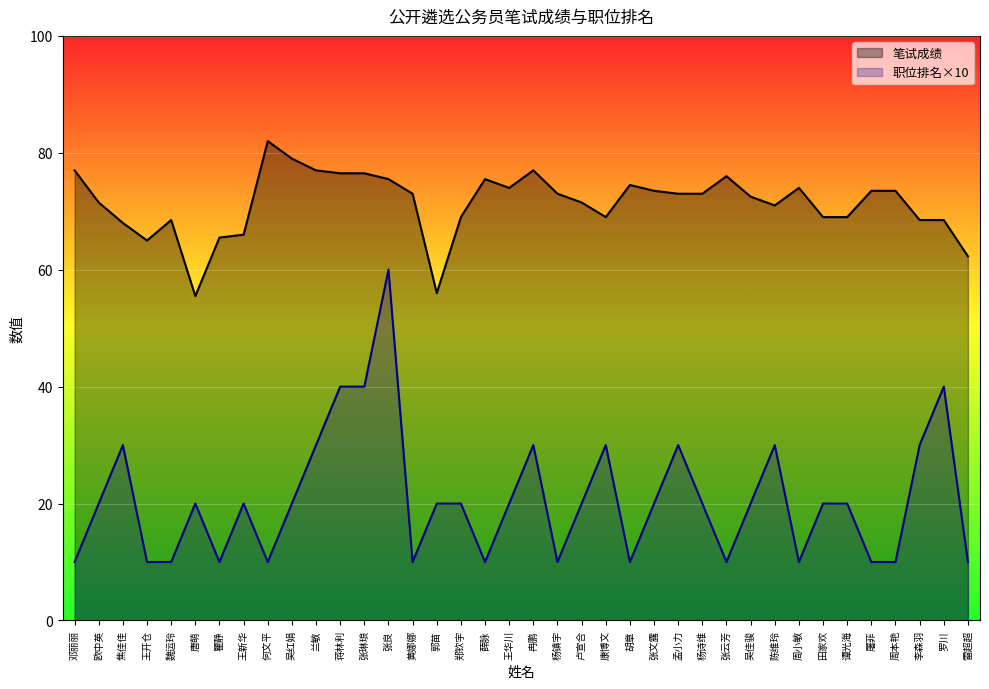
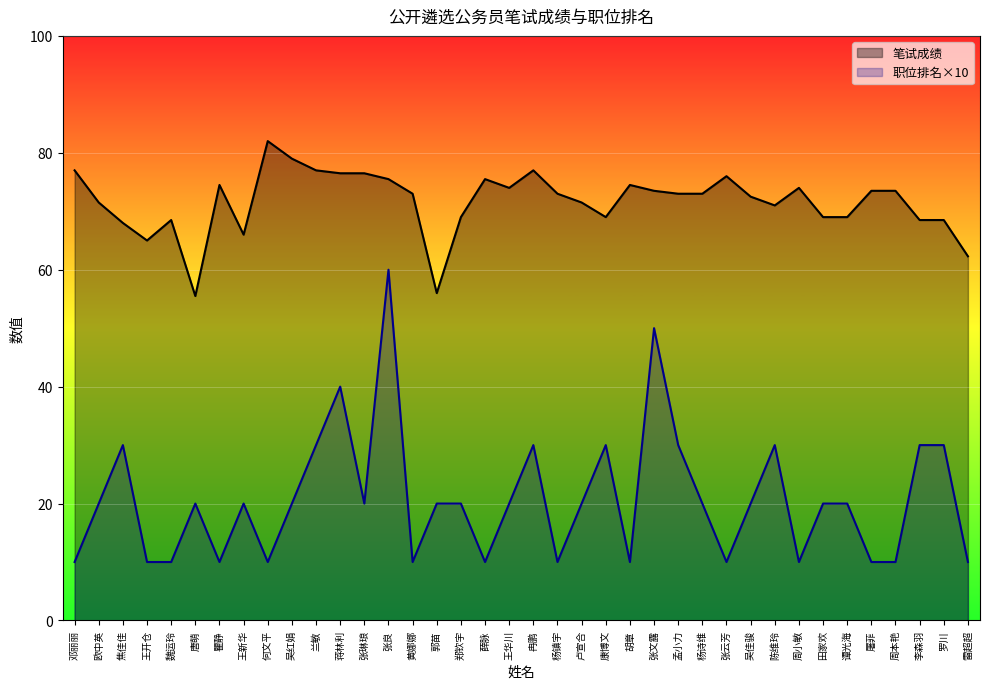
  {
    "笔试成绩": {
      "邓丽丽": 77,
      "欧中英": 72,
      "焦佳佳": 68,
      "王开仓": 65,
      "魏运玲": 69,
      "唐萌": 56,
-     "瞿静": 66,
+     "瞿静": 75,
      "王新华": 66,
      "何文平": 82,
      "吴红娟": 79,
      "兰敏": 77,
      "蒋林利": 77,
      "张琳琅": 77,
      "张良": 76,
      "黄娜娜": 73,
      "郭苗": 56,
      "郑钦宇": 69,
      "薛脉": 76,
      "王华川": 74,
      "冉鹏": 77,
      "杨镇宇": 73,
      "卢宣合": 72,
      "康博文": 69,
      "胡章": 75,
      "张文露": 74,
      "孟小力": 73,
      "杨诗维": 73,
      "张云芳": 76,
      "吴佳骏": 73,
      "陈维玲": 71,
      "周小敏": 74,
      "田家欢": 69,
      "谭光海": 69,
      "屠菲": 74,
      "周本艳": 74,
      "李森羽": 69,
      "罗川": 69,
      "雷超超": 62
    },
    "职位排名×10": {
      "邓丽丽": 10,
      "欧中英": 20,
      "焦佳佳": 30,
      "王开仓": 10,
      "魏运玲": 10,
      "唐萌": 20,
      "瞿静": 10,
      "王新华": 20,
      "何文平": 10,
      "吴红娟": 20,
      "兰敏": 30,
      "蒋林利": 40,
-     "张琳琅": 40,
+     "张琳琅": 20,
      "张良": 60,
      "黄娜娜": 10,
      "郭苗": 20,
      "郑钦宇": 20,
      "薛脉": 10,
      "王华川": 20,
      "冉鹏": 30,
      "杨镇宇": 10,
      "卢宣合": 20,
      "康博文": 30,
      "胡章": 10,
-     "张文露": 20,
+     "张文露": 50,
      "孟小力": 30,
      "杨诗维": 20,
      "张云芳": 10,
      "吴佳骏": 20,
      "陈维玲": 30,
      "周小敏": 10,
      "田家欢": 20,
      "谭光海": 20,
      "屠菲": 10,
      "周本艳": 10,
      "李森羽": 30,
-     "罗川": 40,
+     "罗川": 30,
      "雷超超": 10
    }
  }
